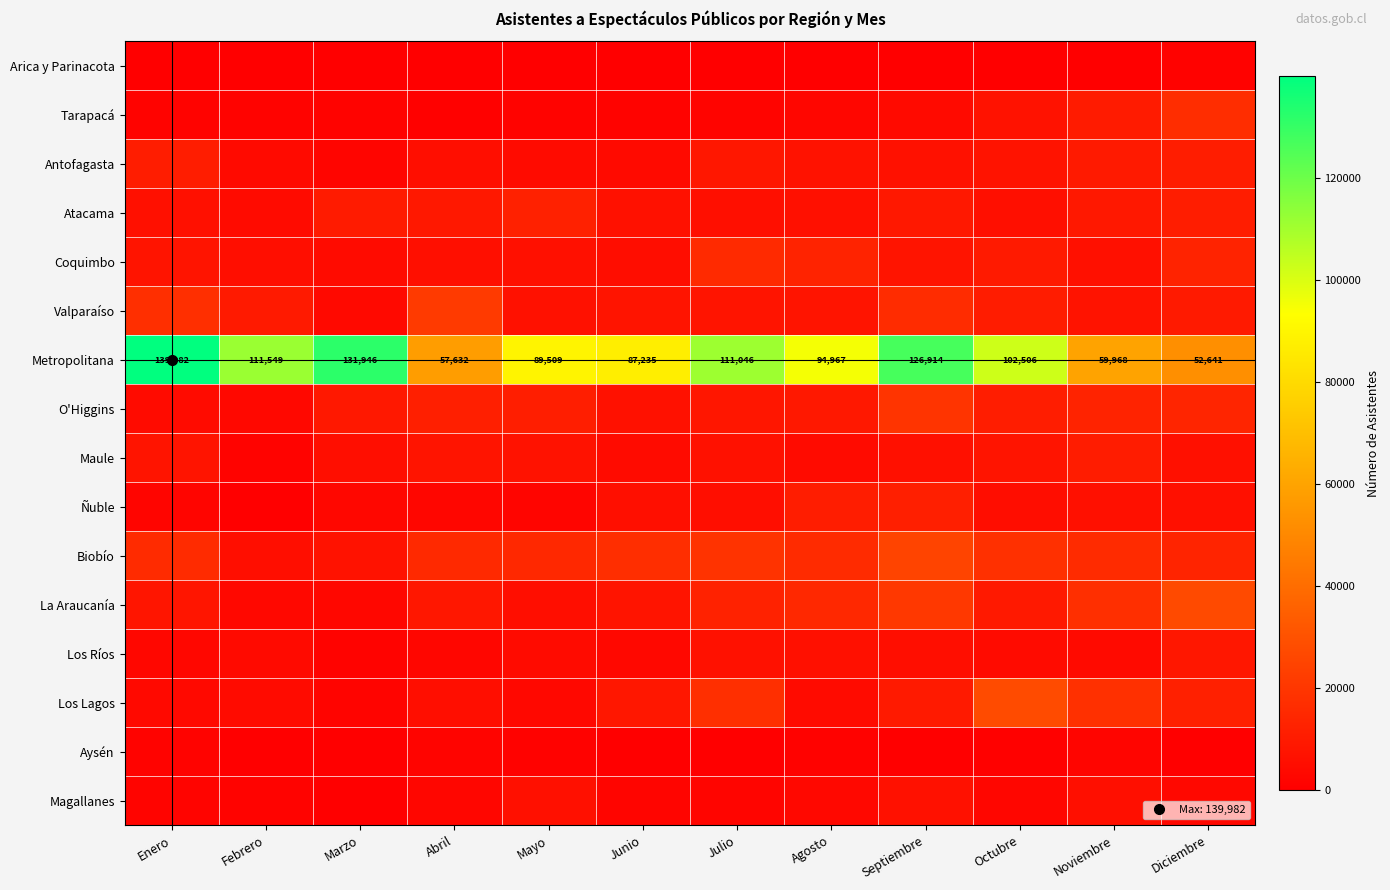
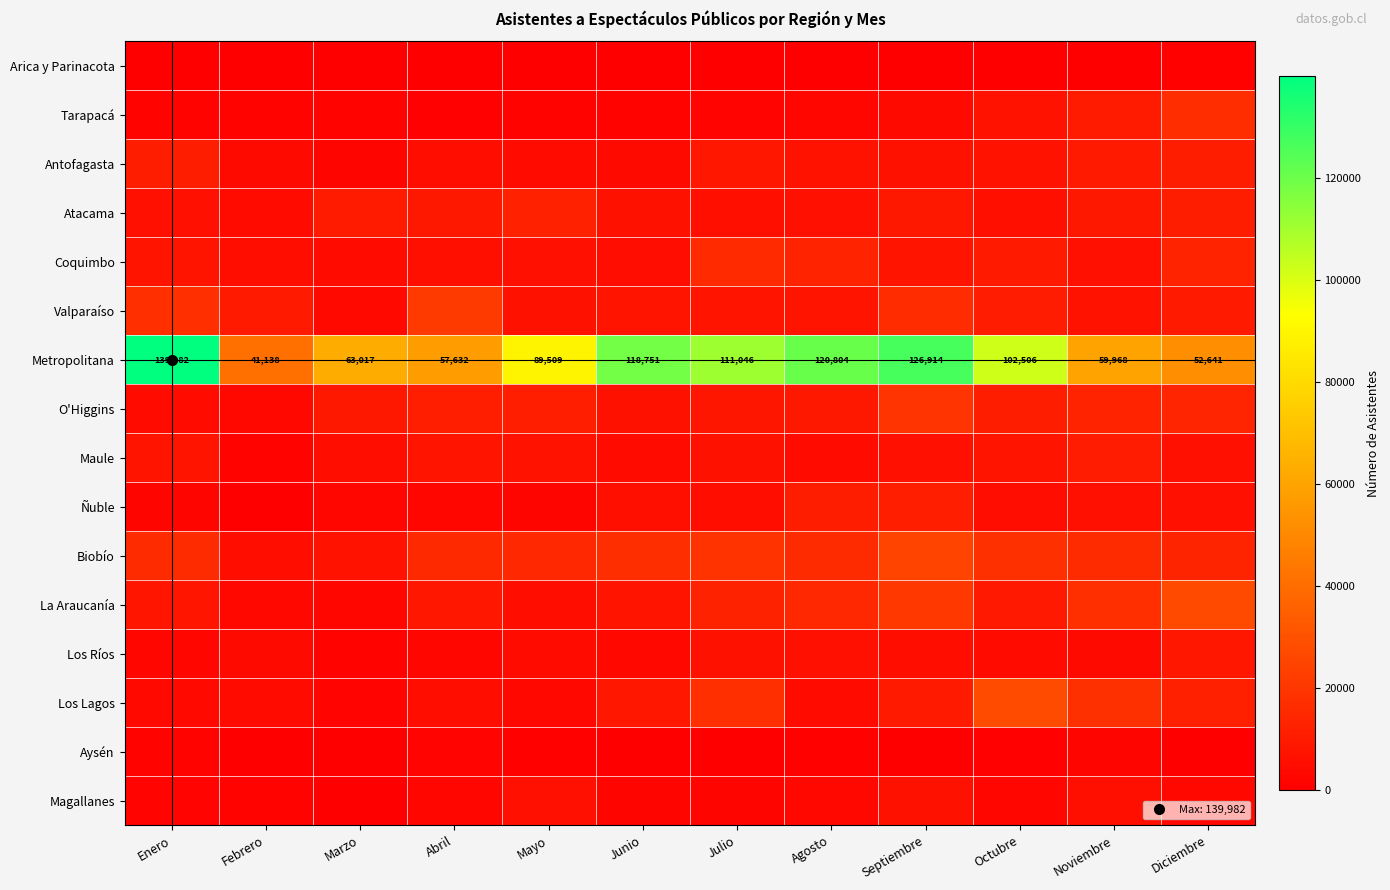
  {
    "Metropolitana": {
-     "Febrero": "111,549",
-     "Marzo": "131,946",
+     "Febrero": "41,138",
+     "Marzo": "63,017",
      "Abril": "57,632",
      "Mayo": "89,509",
-     "Junio": "87,235",
+     "Junio": "118,751",
      "Julio": "111,046",
-     "Agosto": "94,967",
+     "Agosto": "120,804",
      "Septiembre": "126,914",
      "Octubre": "102,506",
      "Noviembre": "59,968",
      "Diciembre": "52,641"
    }
  }
